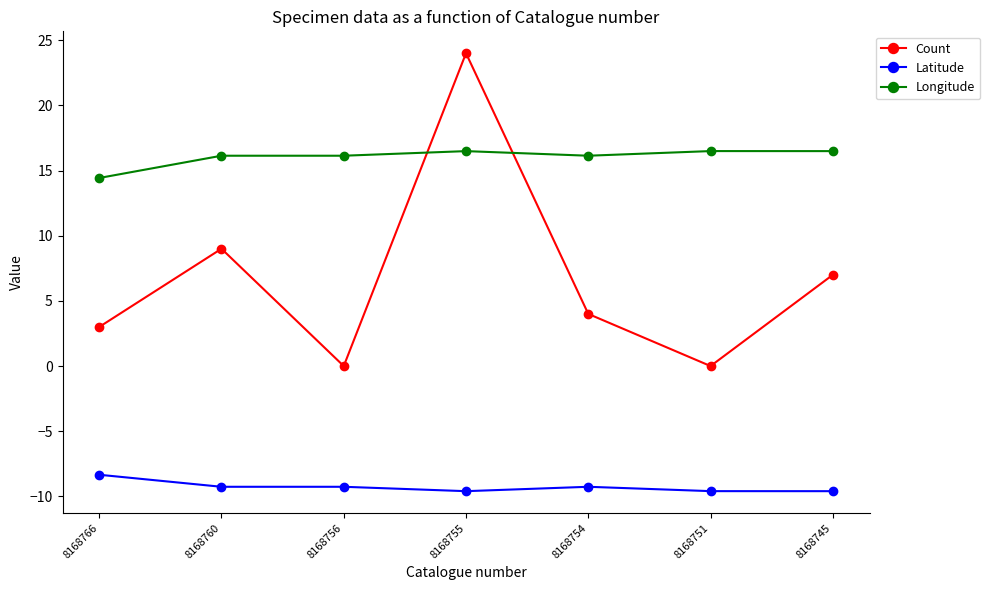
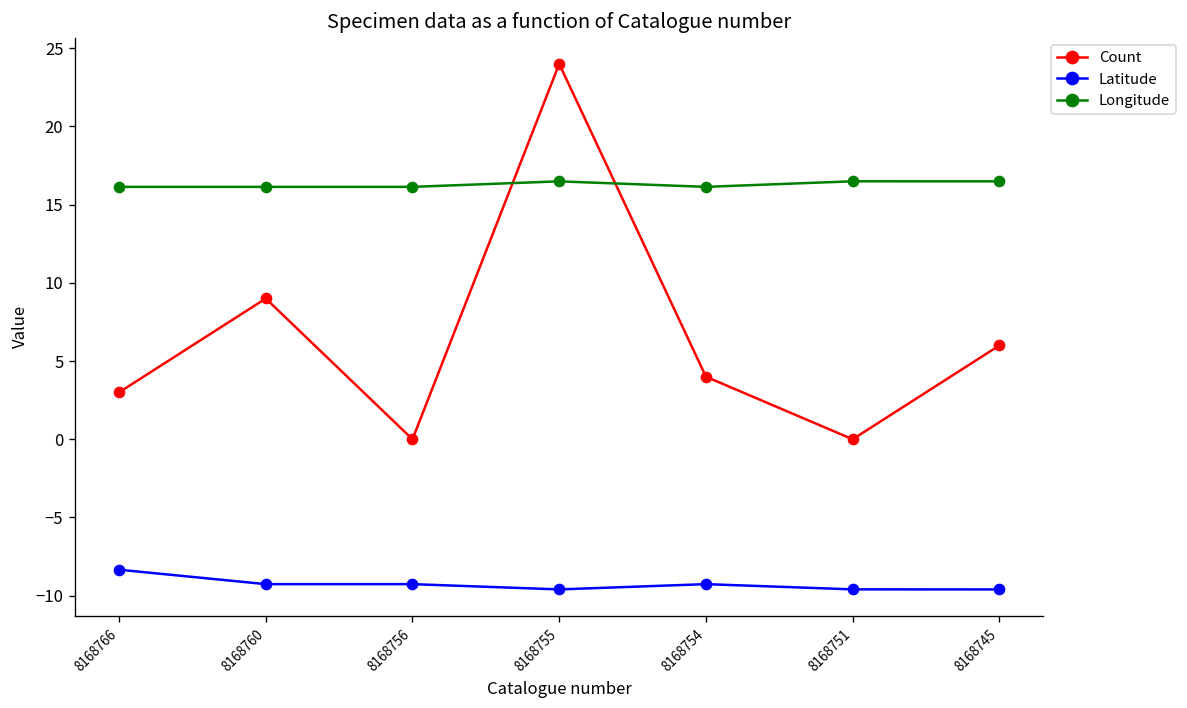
  {
    "Count": {
      "8168766": 3,
      "8168760": 9,
      "8168756": 0,
      "8168755": 24,
      "8168754": 4,
      "8168751": 0,
-     "8168745": 7
+     "8168745": 6
    },
    "Latitude": {
      "8168766": -8.3,
      "8168760": -9.3,
      "8168756": -9.3,
      "8168755": -9.6,
      "8168754": -9.3,
      "8168751": -9.6,
      "8168745": -9.6
    },
    "Longitude": {
-     "8168766": 14.4,
+     "8168766": 16.1,
      "8168760": 16.1,
      "8168756": 16.1,
      "8168755": 16.5,
      "8168754": 16.1,
      "8168751": 16.5,
      "8168745": 16.5
    }
  }
